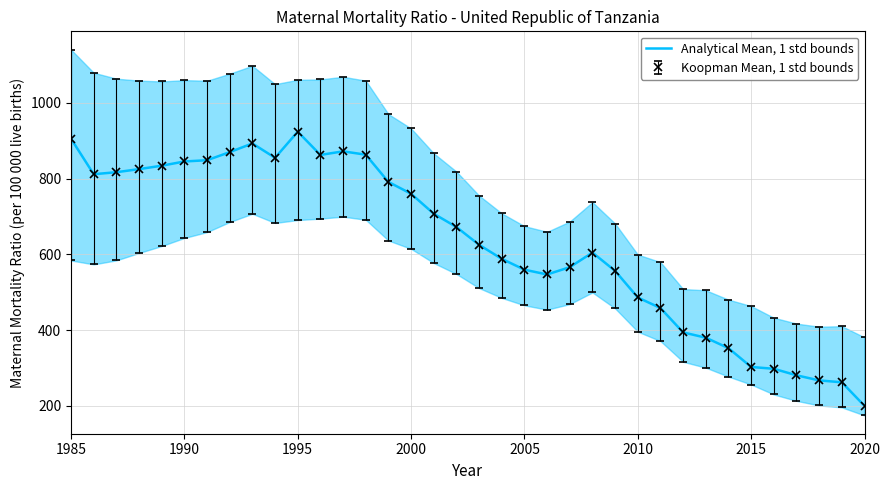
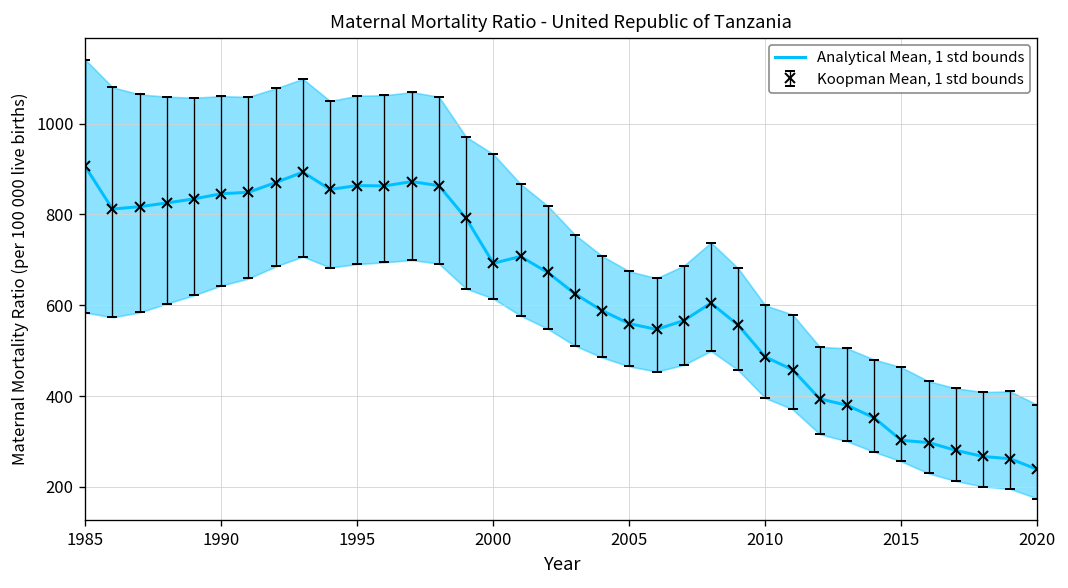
  {
    "Analytical Mean, 1 std bounds": {
      "1985": 910,
      "1990": 850,
-     "1995": 920,
-     "2000": 760,
+     "1995": 860,
+     "2000": 690,
      "2005": 560,
      "2010": 490,
      "2015": 300,
-     "2020": 200
+     "2020": 240
    }
  }
